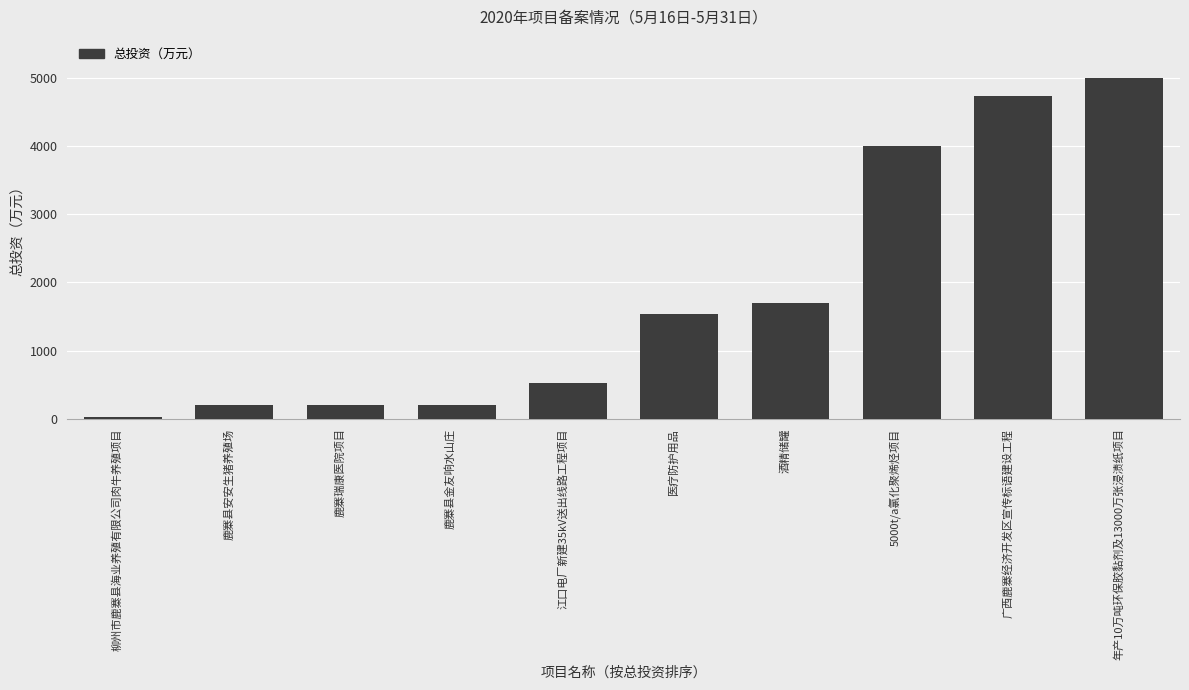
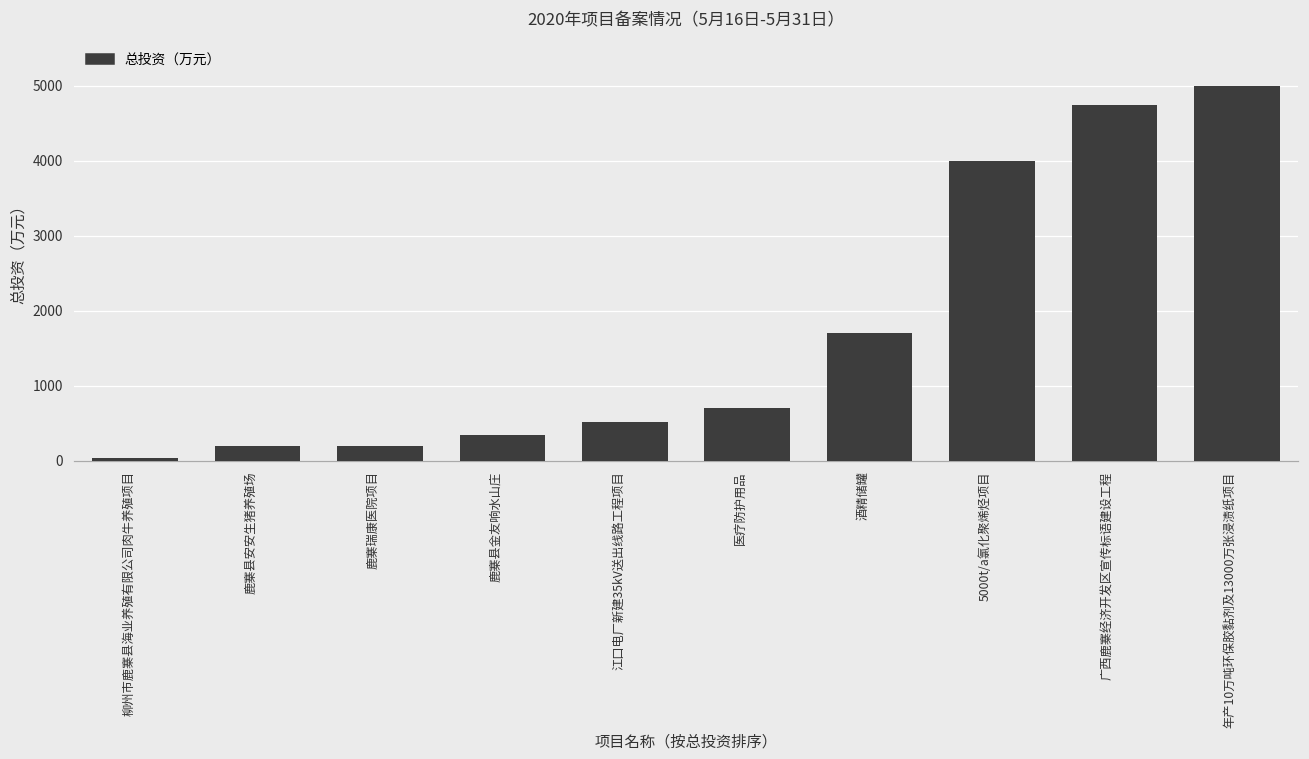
  {
    "鹿寨县安安生猪养殖场": 200,
    "鹿寨瑞康医院项目": 200,
-   "鹿寨县金友响水山庄": 200,
+   "鹿寨县金友响水山庄": 300,
    "江口电厂新建35kV送出线路工程项目": 500,
-   "医疗防护用品": 1500,
+   "医疗防护用品": 700,
    "酒精储罐": 1700,
    "5000t/a氯化聚烯烃项目": 4000,
    "广西鹿寨经济开发区宣传标语建设工程": 4700,
    "年产10万吨环保胶黏剂及13000万张浸渍纸项目": 5000
  }
